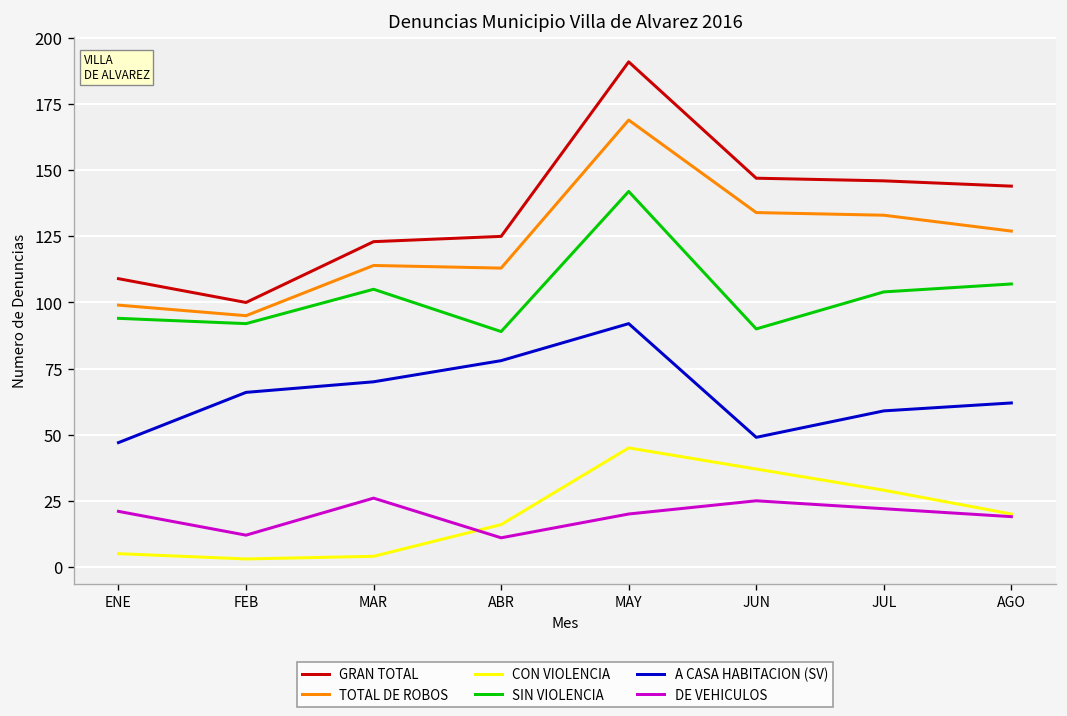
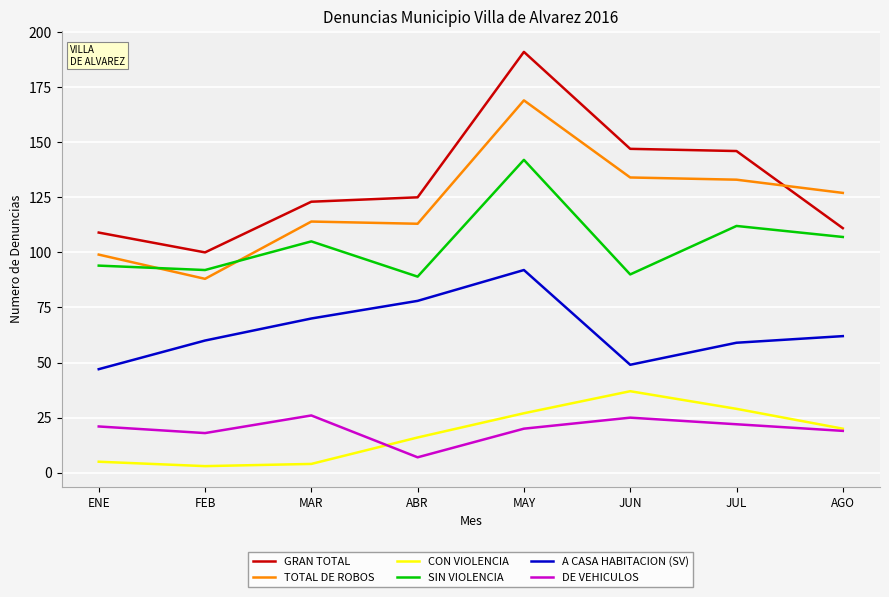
  {
    "GRAN TOTAL": {
      "ENE": 109,
      "FEB": 100,
      "MAR": 123,
      "ABR": 125,
      "MAY": 191,
      "JUN": 147,
      "JUL": 146,
-     "AGO": 144
+     "AGO": 111
    },
    "TOTAL DE ROBOS": {
      "ENE": 99,
-     "FEB": 95,
+     "FEB": 88,
      "MAR": 114,
      "ABR": 113,
      "MAY": 169,
      "JUN": 134,
      "JUL": 133,
      "AGO": 127
    },
    "CON VIOLENCIA": {
      "ENE": 5,
      "FEB": 3,
      "MAR": 4,
      "ABR": 16,
-     "MAY": 45,
+     "MAY": 27,
      "JUN": 37,
      "JUL": 29
    },
    "SIN VIOLENCIA": {
      "ENE": 94,
      "FEB": 92,
      "MAR": 105,
      "ABR": 89,
      "MAY": 142,
      "JUN": 90,
-     "JUL": 104,
+     "JUL": 112,
      "AGO": 107
    },
    "A CASA HABITACION (SV)": {
      "ENE": 47,
-     "FEB": 66,
+     "FEB": 60,
      "MAR": 70,
      "ABR": 78,
      "MAY": 92,
      "JUN": 49,
      "JUL": 59,
      "AGO": 62
    },
    "DE VEHICULOS": {
      "ENE": 21,
-     "FEB": 12,
+     "FEB": 18,
      "MAR": 26,
-     "ABR": 11,
+     "ABR": 7,
      "MAY": 20,
      "JUN": 25,
      "JUL": 22
    }
  }
